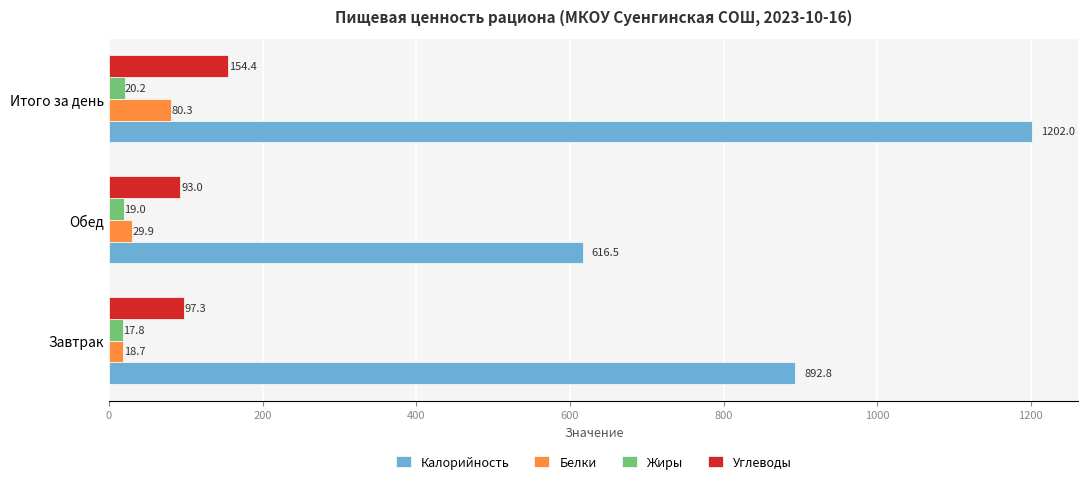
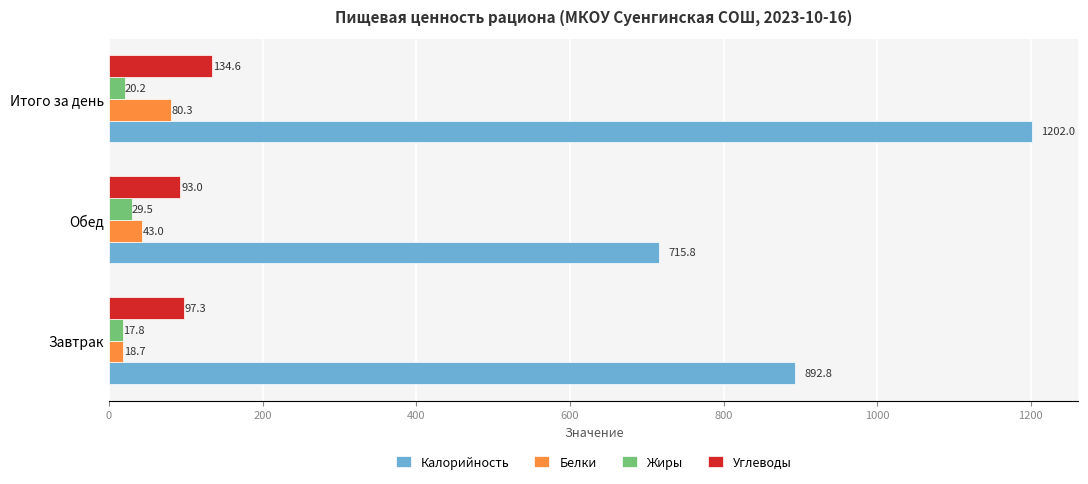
  {
    "Калорийность": {
      "Итого за день": 1202.0,
-     "Обед": 616.5,
+     "Обед": 715.8,
      "Завтрак": 892.8
    },
    "Белки": {
      "Итого за день": 80.3,
-     "Обед": 29.9,
+     "Обед": 43.0,
      "Завтрак": 18.7
    },
    "Жиры": {
      "Итого за день": 20.2,
-     "Обед": 19.0,
+     "Обед": 29.5,
      "Завтрак": 17.8
    },
    "Углеводы": {
-     "Итого за день": 154.4,
+     "Итого за день": 134.6,
      "Обед": 93.0,
      "Завтрак": 97.3
    }
  }
